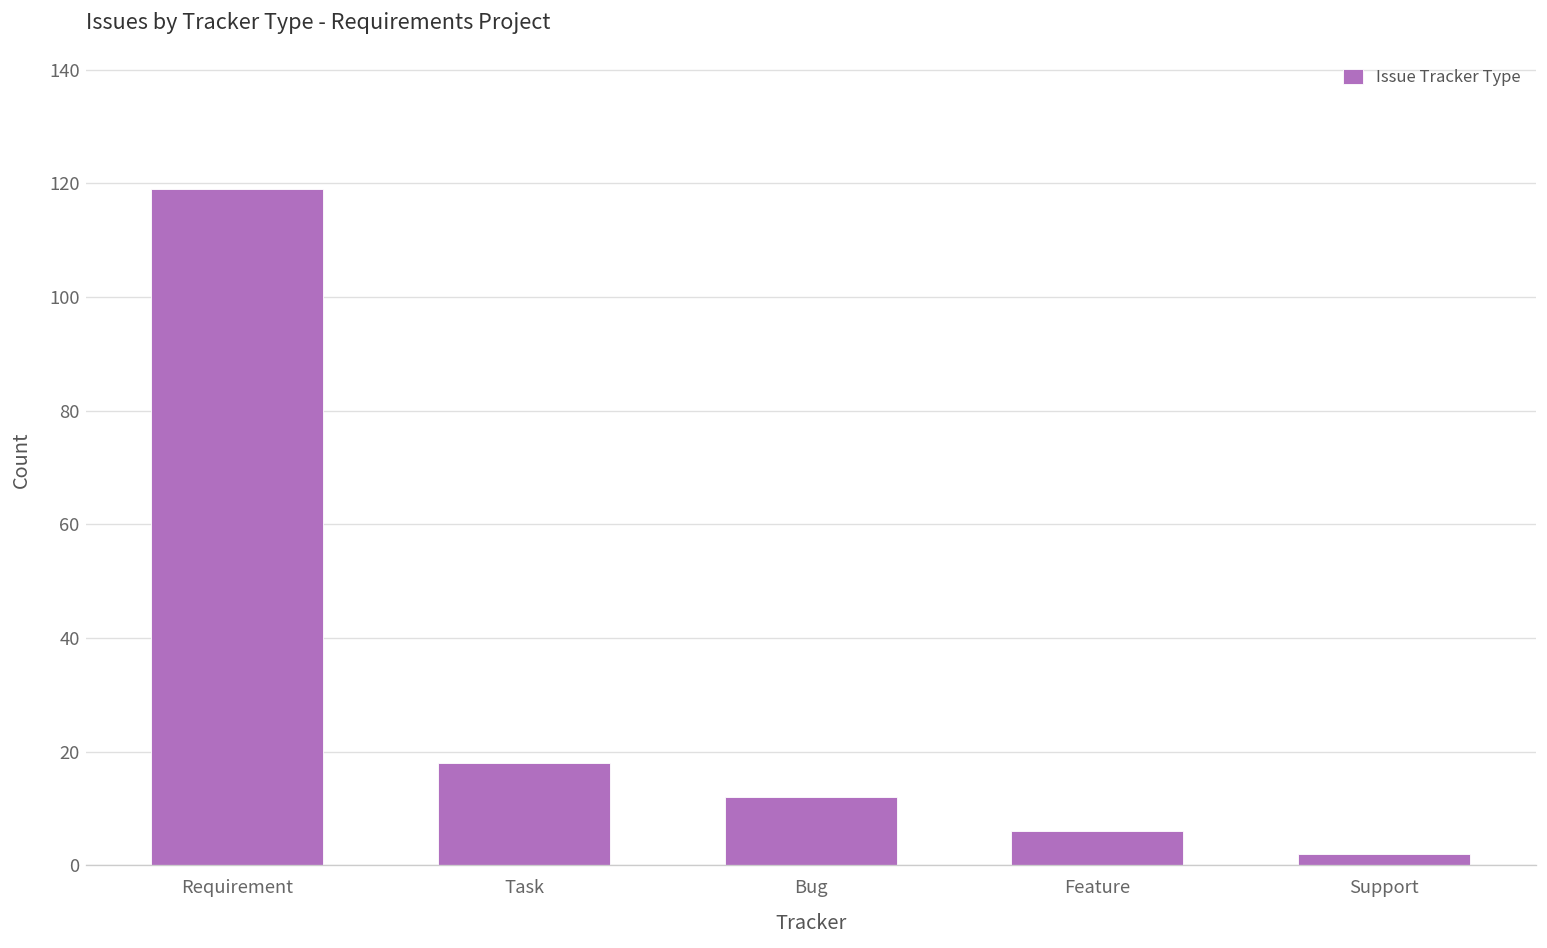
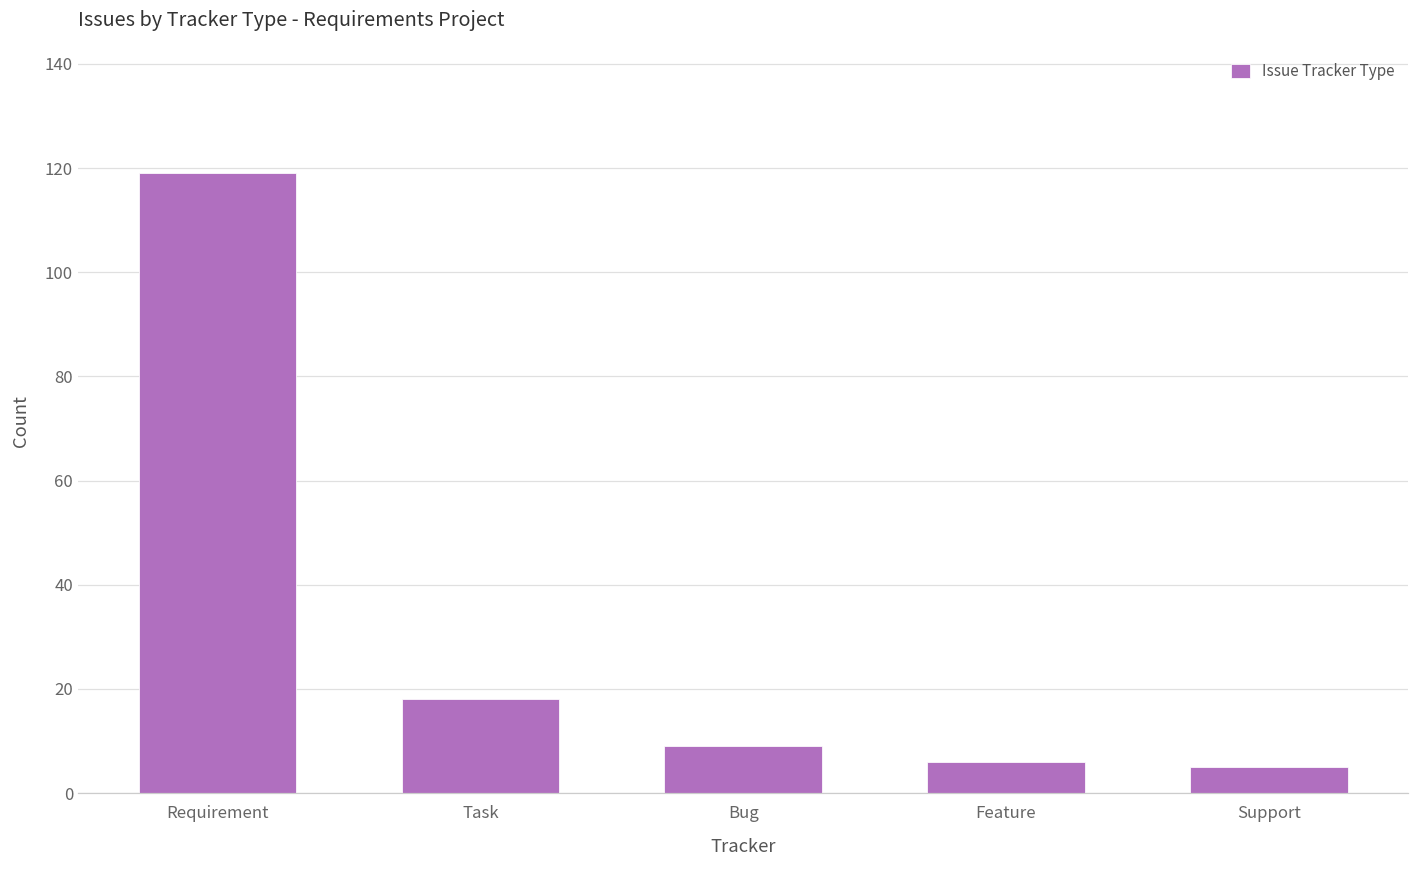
  {
    "Requirement": 119,
    "Task": 18,
-   "Bug": 12,
+   "Bug": 9,
    "Feature": 6,
-   "Support": 2
+   "Support": 5
  }
